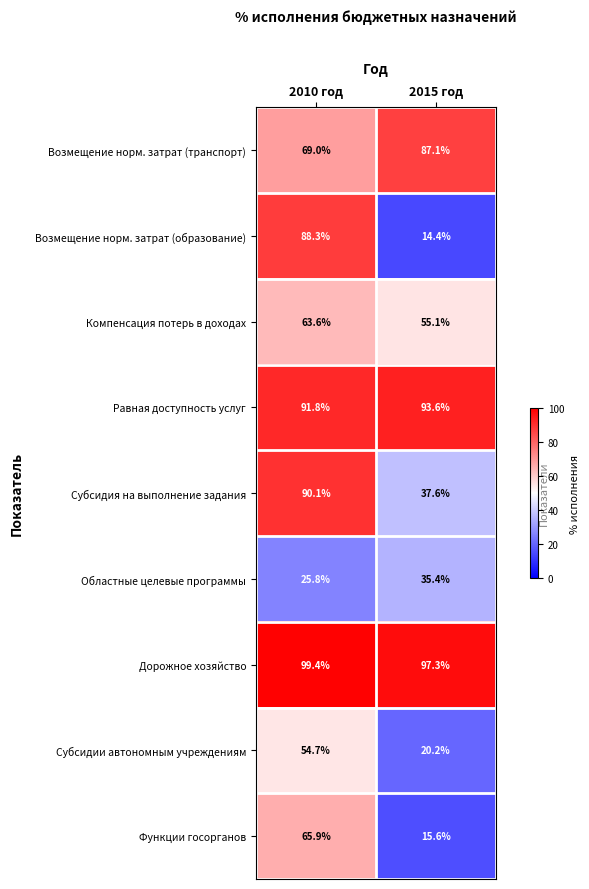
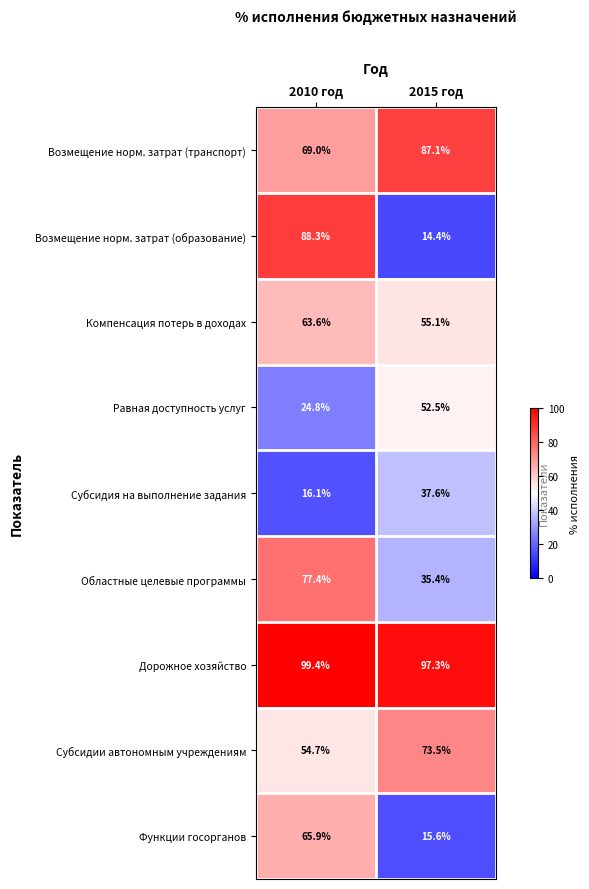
  {
    "Возмещение норм. затрат (транспорт)": {
      "2010 год": "69.0%",
      "2015 год": "87.1%"
    },
    "Возмещение норм. затрат (образование)": {
      "2010 год": "88.3%",
      "2015 год": "14.4%"
    },
    "Компенсация потерь в доходах": {
      "2010 год": "63.6%",
      "2015 год": "55.1%"
    },
    "Равная доступность услуг": {
-     "2010 год": "91.8%",
-     "2015 год": "93.6%"
+     "2010 год": "24.8%",
+     "2015 год": "52.5%"
    },
    "Субсидия на выполнение задания": {
-     "2010 год": "90.1%",
+     "2010 год": "16.1%",
      "2015 год": "37.6%"
    },
    "Областные целевые программы": {
-     "2010 год": "25.8%",
+     "2010 год": "77.4%",
      "2015 год": "35.4%"
    },
    "Дорожное хозяйство": {
      "2010 год": "99.4%",
      "2015 год": "97.3%"
    },
    "Субсидии автономным учреждениям": {
      "2010 год": "54.7%",
-     "2015 год": "20.2%"
+     "2015 год": "73.5%"
    },
    "Функции госорганов": {
      "2010 год": "65.9%",
      "2015 год": "15.6%"
    }
  }
